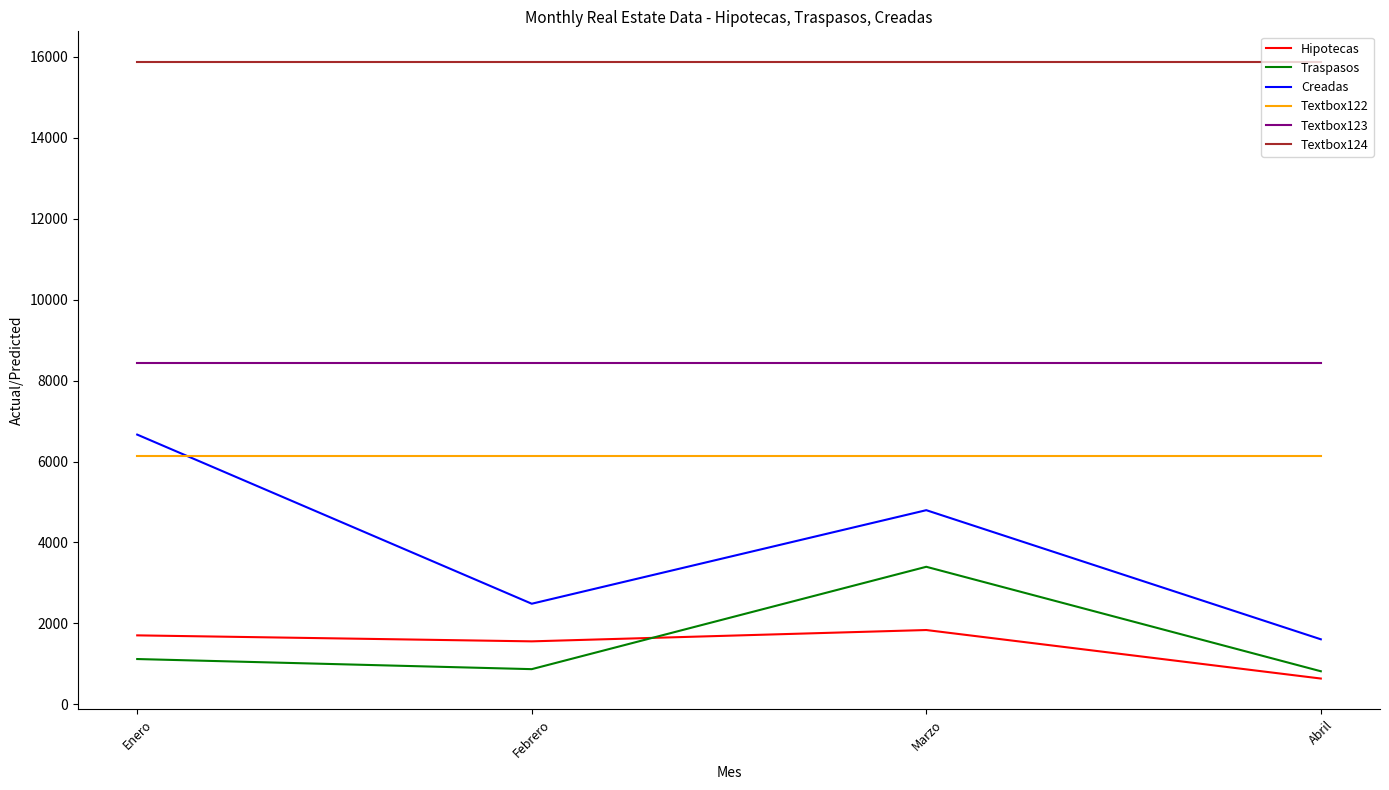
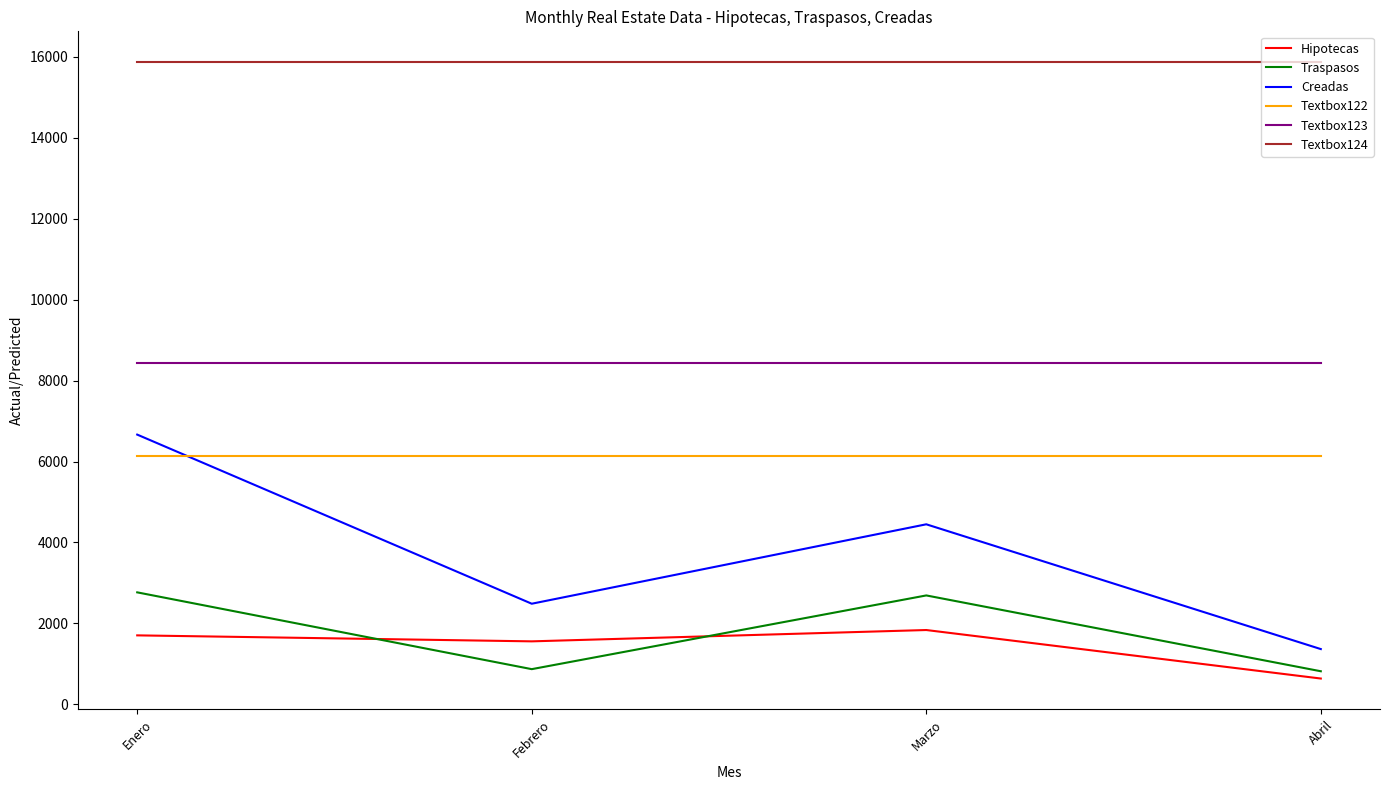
  {
    "Hipotecas": {
      "Enero": 1700,
      "Febrero": 1600,
      "Marzo": 1800,
      "Abril": 600
    },
    "Traspasos": {
-     "Enero": 1100,
+     "Enero": 2800,
      "Febrero": 900,
-     "Marzo": 3400,
+     "Marzo": 2700,
      "Abril": 800
    },
    "Creadas": {
      "Enero": 6700,
      "Febrero": 2500,
-     "Marzo": 4800,
-     "Abril": 1600
+     "Marzo": 4400,
+     "Abril": 1400
    },
    "Textbox122": {
      "Enero": 6100,
      "Febrero": 6100,
      "Marzo": 6100,
      "Abril": 6100
    },
    "Textbox123": {
      "Enero": 8400,
      "Febrero": 8400,
      "Marzo": 8400,
      "Abril": 8400
    },
    "Textbox124": {
      "Enero": 15900,
      "Febrero": 15900,
      "Marzo": 15900
    }
  }
